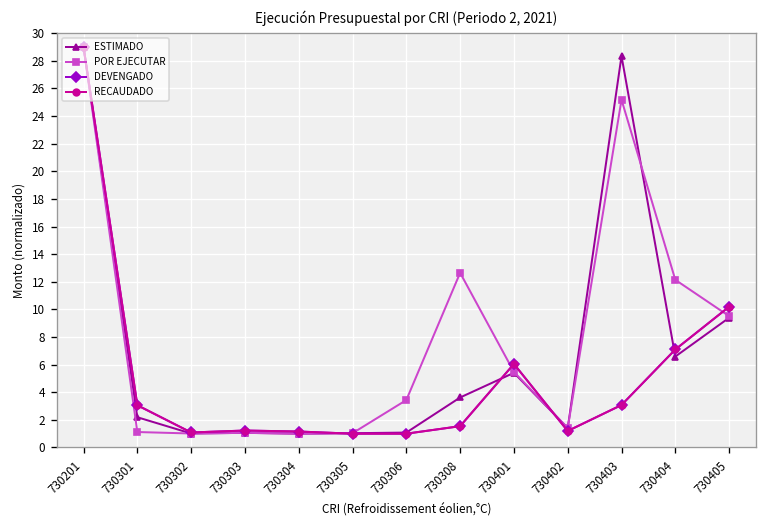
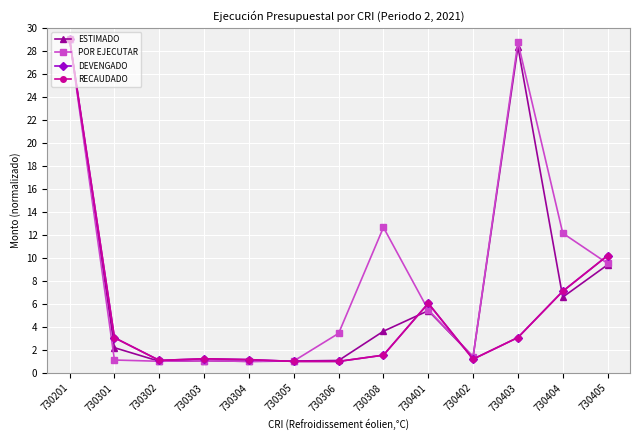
  {
    "POR EJECUTAR": {
      "730301": 1.1,
      "730306": 3.4,
      "730308": 12.6,
-     "730403": 25.2,
+     "730403": 28.7,
      "730404": 12.1
    }
  }
